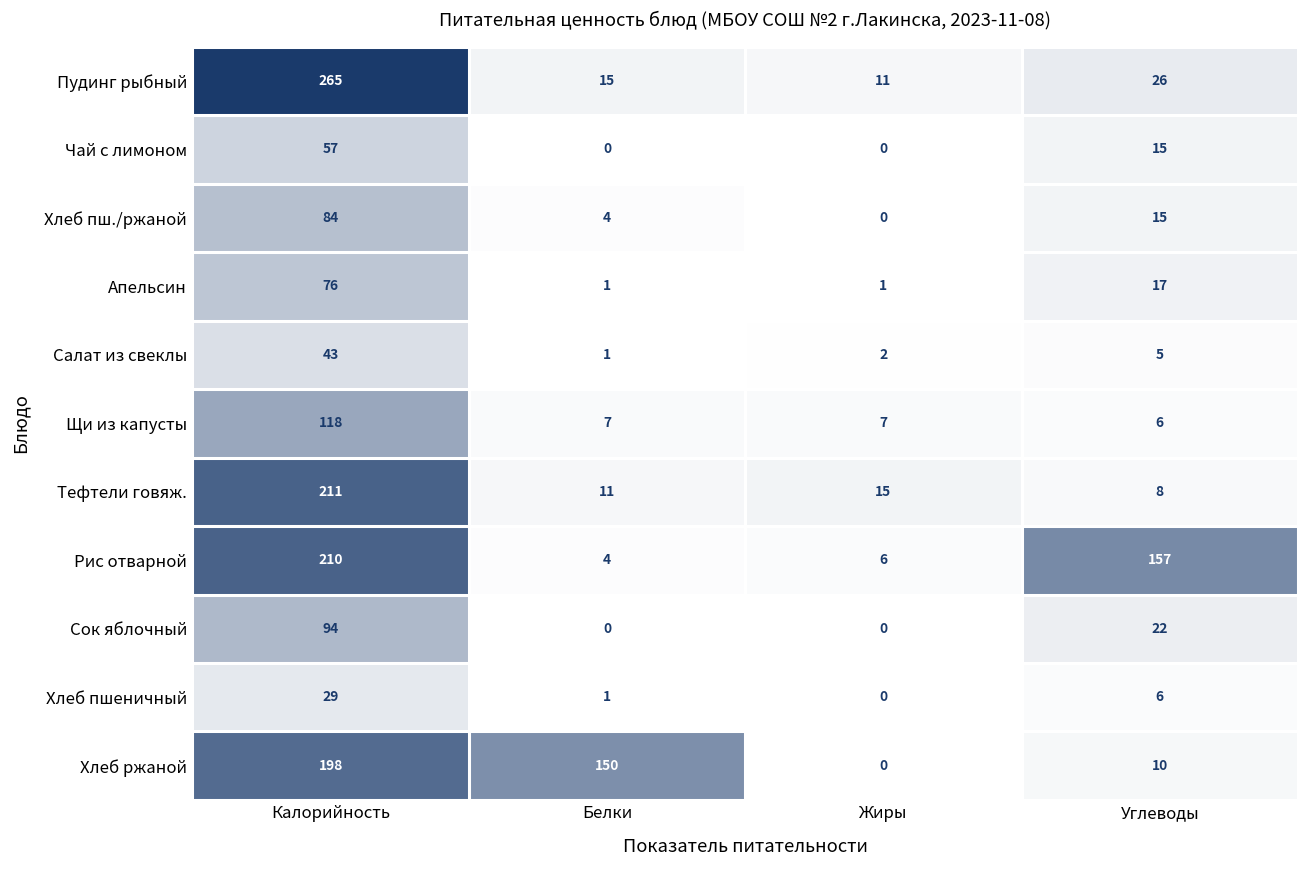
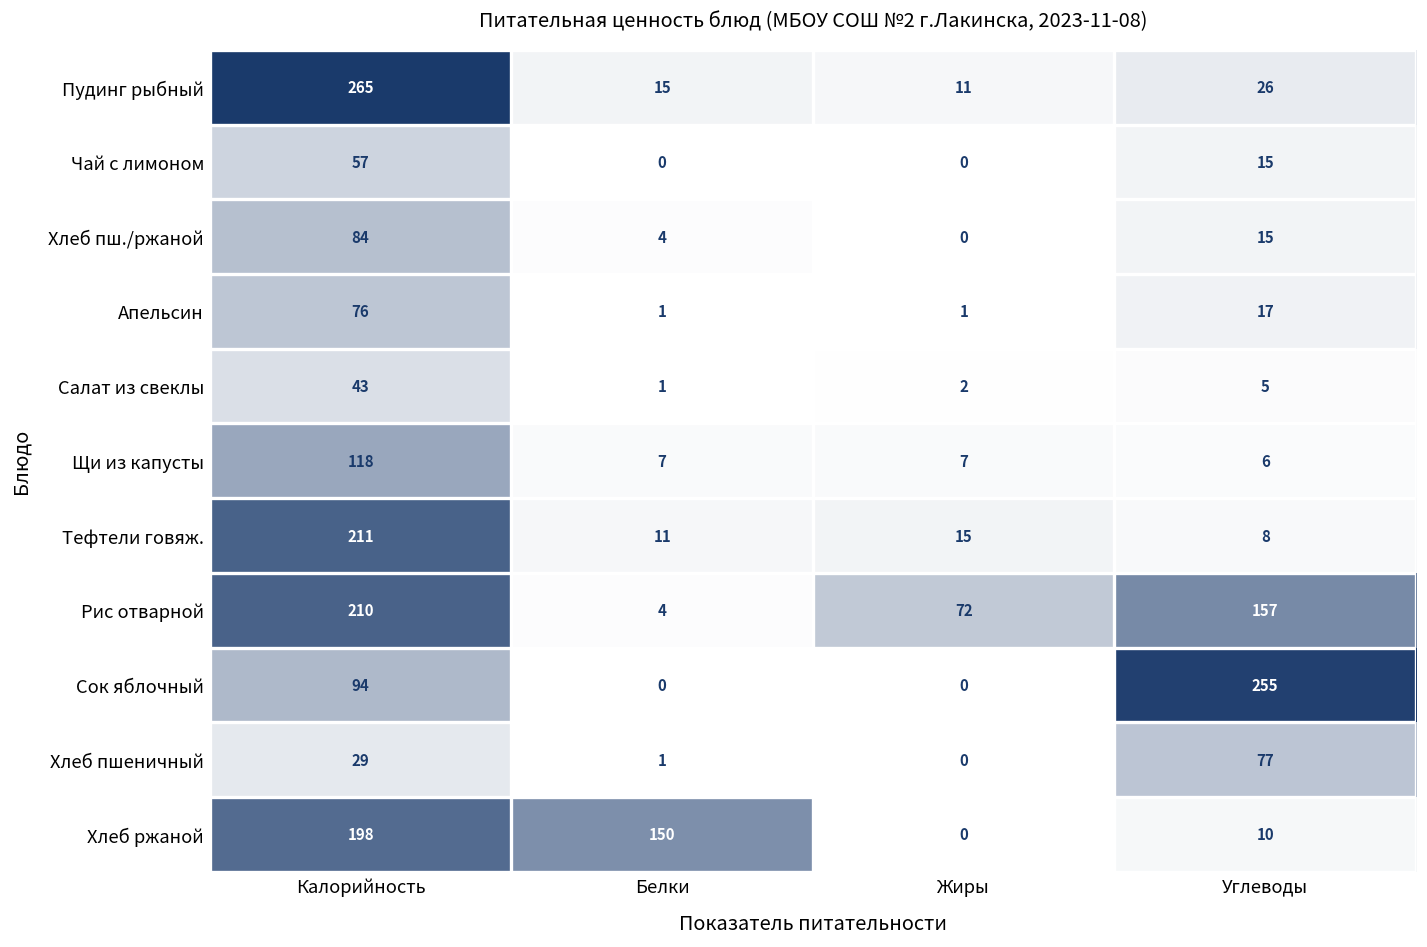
  {
    "Пудинг рыбный": {
      "Калорийность": 265,
      "Белки": 15,
      "Жиры": 11,
      "Углеводы": 26
    },
    "Чай с лимоном": {
      "Калорийность": 57,
      "Белки": 0,
      "Жиры": 0,
      "Углеводы": 15
    },
    "Хлеб пш./ржаной": {
      "Калорийность": 84,
      "Белки": 4,
      "Жиры": 0,
      "Углеводы": 15
    },
    "Апельсин": {
      "Калорийность": 76,
      "Белки": 1,
      "Жиры": 1,
      "Углеводы": 17
    },
    "Салат из свеклы": {
      "Калорийность": 43,
      "Белки": 1,
      "Жиры": 2,
      "Углеводы": 5
    },
    "Щи из капусты": {
      "Калорийность": 118,
      "Белки": 7,
      "Жиры": 7,
      "Углеводы": 6
    },
    "Тефтели говяж.": {
      "Калорийность": 211,
      "Белки": 11,
      "Жиры": 15,
      "Углеводы": 8
    },
    "Рис отварной": {
      "Калорийность": 210,
      "Белки": 4,
-     "Жиры": 6,
+     "Жиры": 72,
      "Углеводы": 157
    },
    "Сок яблочный": {
      "Калорийность": 94,
      "Белки": 0,
      "Жиры": 0,
-     "Углеводы": 22
+     "Углеводы": 255
    },
    "Хлеб пшеничный": {
      "Калорийность": 29,
      "Белки": 1,
      "Жиры": 0,
-     "Углеводы": 6
+     "Углеводы": 77
    },
    "Хлеб ржаной": {
      "Калорийность": 198,
      "Белки": 150,
      "Жиры": 0,
      "Углеводы": 10
    }
  }
